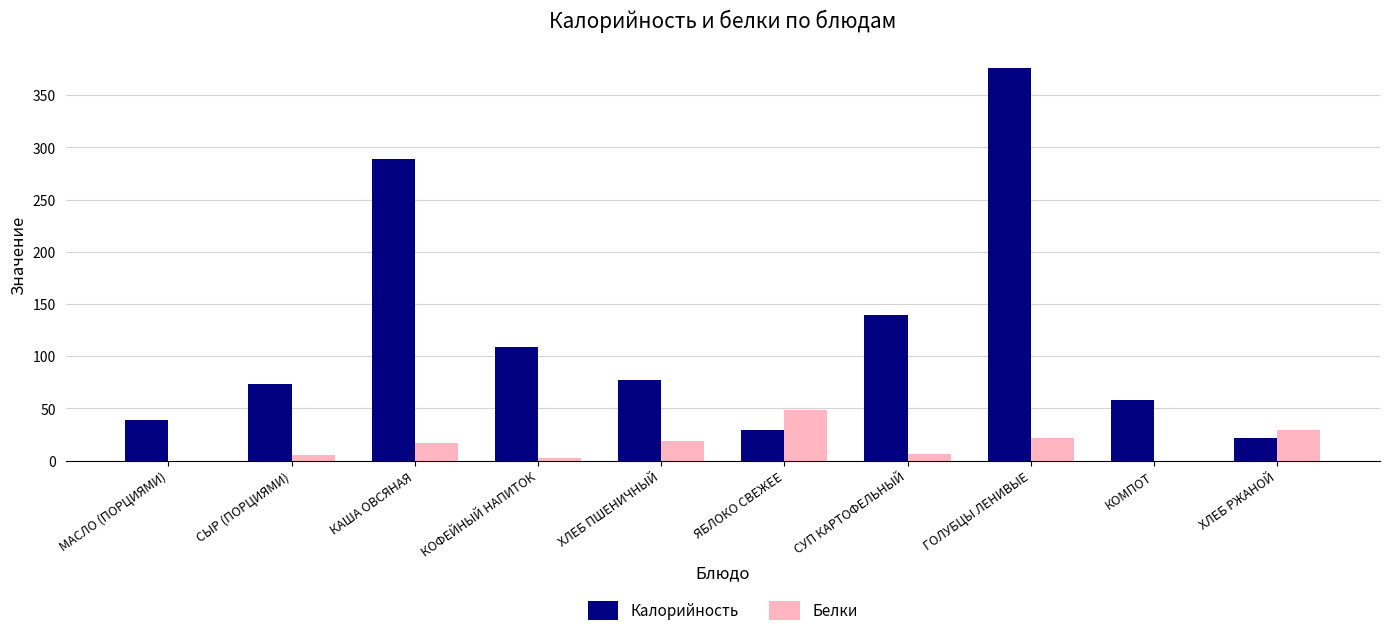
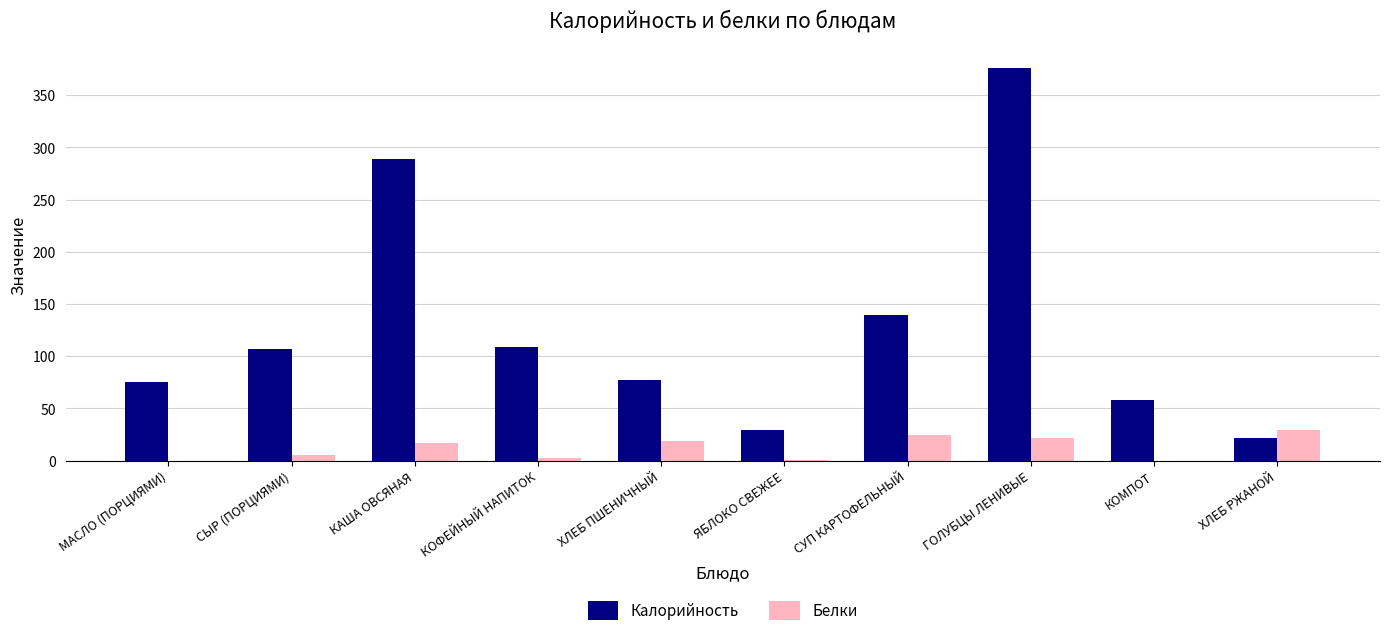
  {
    "Калорийность": {
-     "МАСЛО (ПОРЦИЯМИ)": 39,
-     "СЫР (ПОРЦИЯМИ)": 73,
+     "МАСЛО (ПОРЦИЯМИ)": 75,
+     "СЫР (ПОРЦИЯМИ)": 107,
      "КАША ОВСЯНАЯ": 289,
      "КОФЕЙНЫЙ НАПИТОК": 109,
      "ХЛЕБ ПШЕНИЧНЫЙ": 77,
      "ЯБЛОКО СВЕЖЕЕ": 29,
      "СУП КАРТОФЕЛЬНЫЙ": 139,
      "ГОЛУБЦЫ ЛЕНИВЫЕ": 376,
      "КОМПОТ": 58,
      "ХЛЕБ РЖАНОЙ": 22
    },
    "Белки": {
      "МАСЛО (ПОРЦИЯМИ)": 0,
      "СЫР (ПОРЦИЯМИ)": 5,
      "КАША ОВСЯНАЯ": 17,
      "ХЛЕБ ПШЕНИЧНЫЙ": 19,
-     "ЯБЛОКО СВЕЖЕЕ": 48,
-     "СУП КАРТОФЕЛЬНЫЙ": 6,
+     "ЯБЛОКО СВЕЖЕЕ": 1,
+     "СУП КАРТОФЕЛЬНЫЙ": 24,
      "ГОЛУБЦЫ ЛЕНИВЫЕ": 22,
      "КОМПОТ": 0,
      "ХЛЕБ РЖАНОЙ": 29
    }
  }
